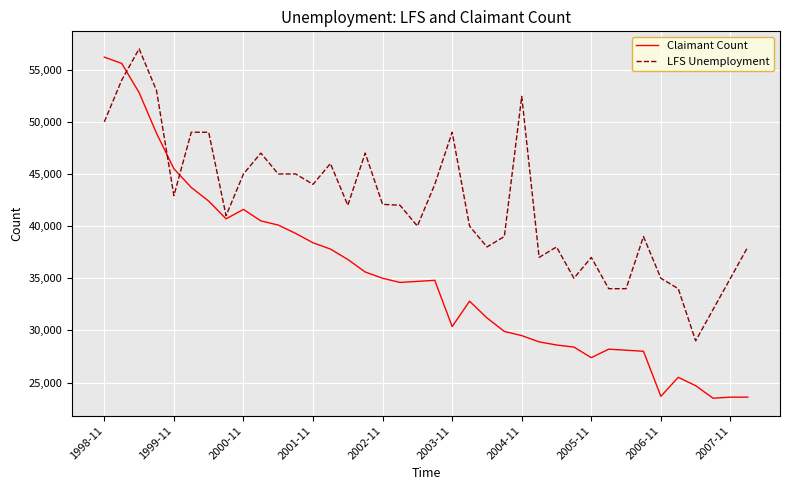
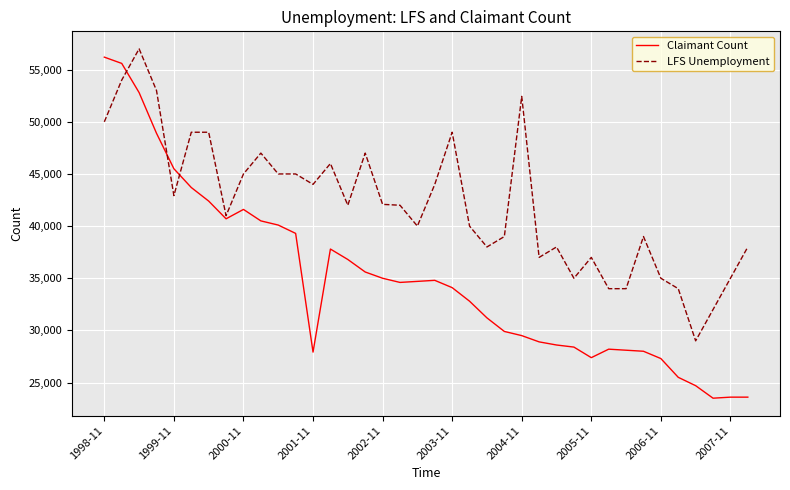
  {
    "Claimant Count": {
      "1998-11": "56,200",
      "1999-11": "45,500",
      "2000-11": "41,600",
-     "2001-11": "38,400",
+     "2001-11": "27,900",
      "2002-11": "35,000",
-     "2003-11": "30,400",
+     "2003-11": "34,100",
      "2004-11": "29,500",
      "2005-11": "27,400",
-     "2006-11": "23,700",
+     "2006-11": "27,300",
      "2007-11": "23,600"
    },
    "LFS Unemployment": {
      "1998-11": "50,000",
      "1999-11": "42,900",
      "2000-11": "45,000",
      "2001-11": "44,000",
      "2002-11": "42,100",
      "2003-11": "49,000",
      "2004-11": "52,400",
      "2005-11": "37,000",
      "2006-11": "35,000",
      "2007-11": "35,000"
    }
  }
